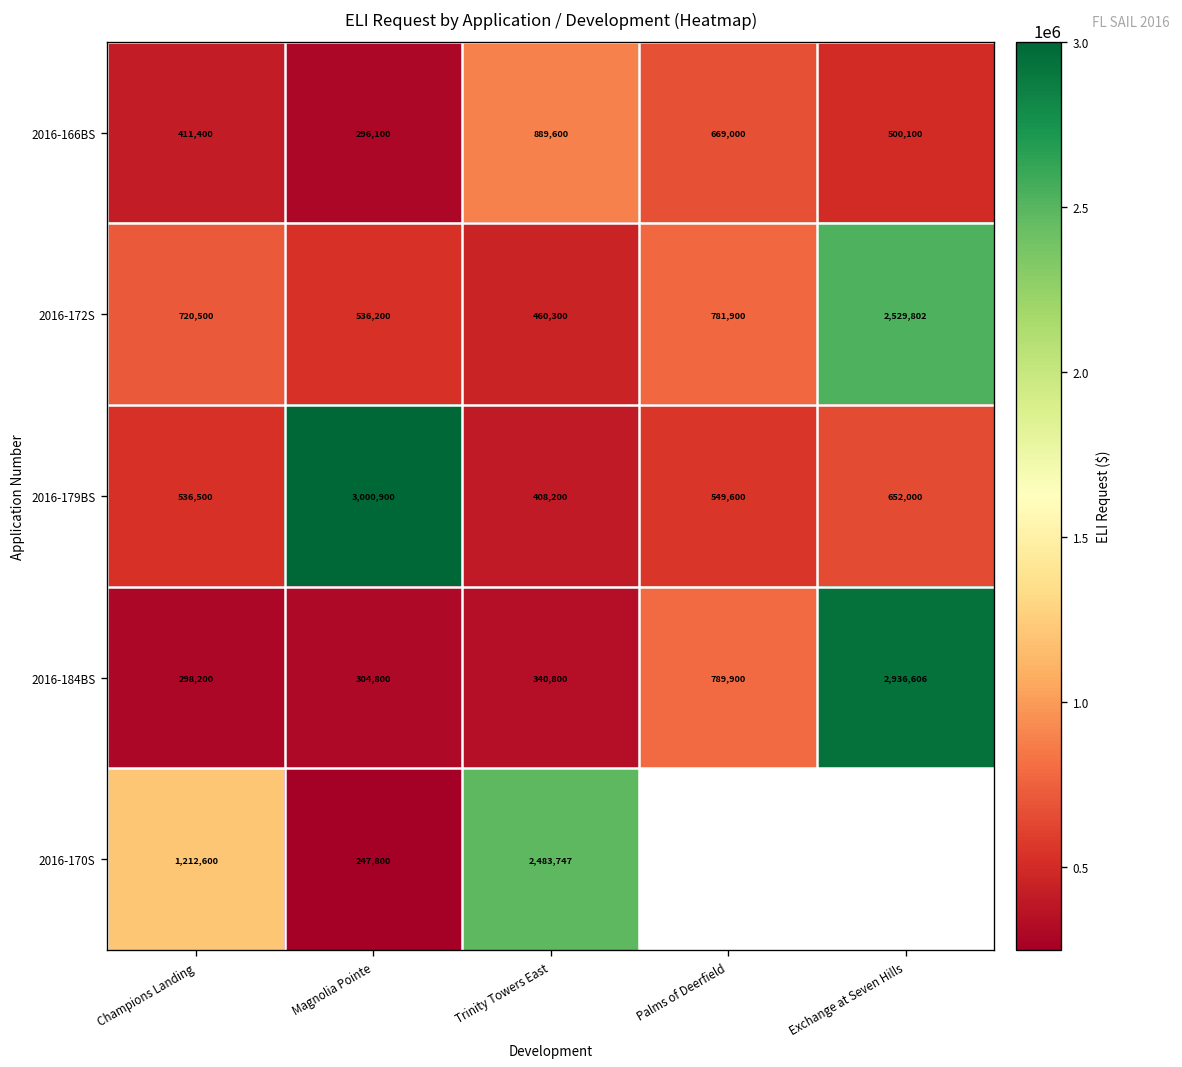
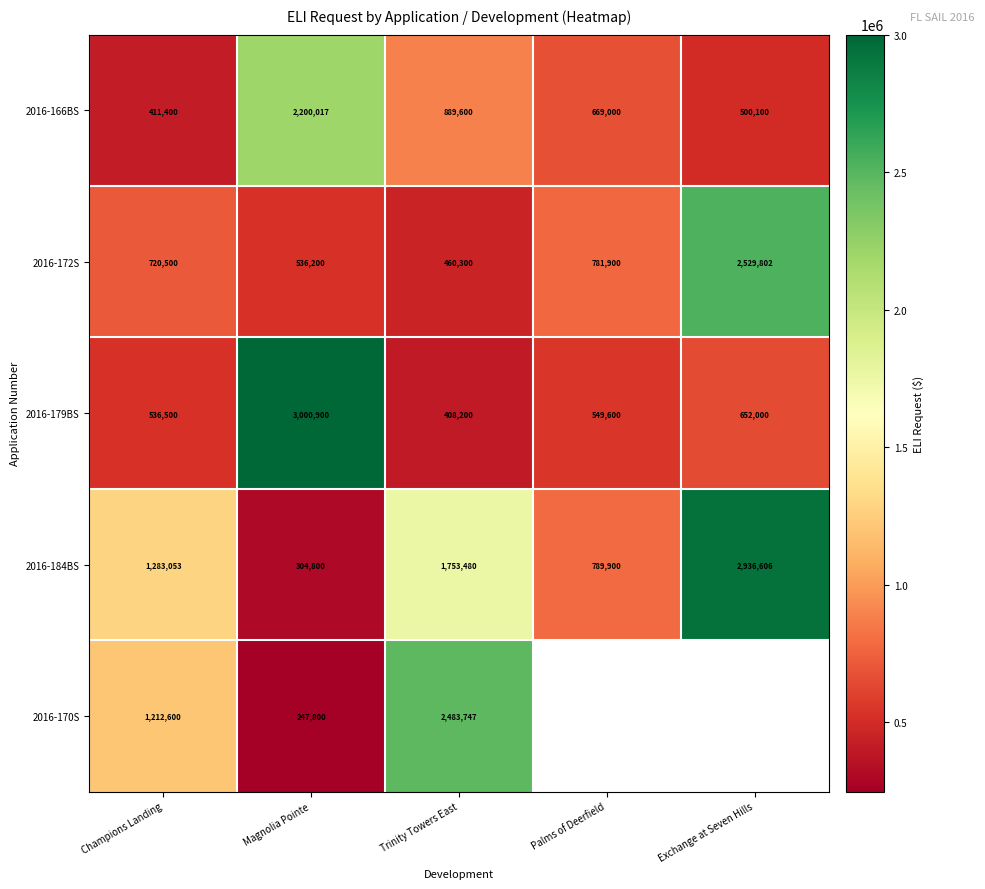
  {
    "2016-166BS": {
      "Champions Landing": "411,400",
-     "Magnolia Pointe": "296,100",
+     "Magnolia Pointe": "2,200,017",
      "Trinity Towers East": "889,600",
      "Palms of Deerfield": "669,000",
      "Exchange at Seven Hills": "500,100"
    },
    "2016-172S": {
      "Champions Landing": "720,500",
      "Magnolia Pointe": "536,200",
      "Trinity Towers East": "460,300",
      "Palms of Deerfield": "781,900",
      "Exchange at Seven Hills": "2,529,802"
    },
    "2016-179BS": {
      "Champions Landing": "536,500",
      "Magnolia Pointe": "3,000,900",
      "Trinity Towers East": "408,200",
      "Palms of Deerfield": "549,600",
      "Exchange at Seven Hills": "652,000"
    },
    "2016-184BS": {
-     "Champions Landing": "298,200",
+     "Champions Landing": "1,283,053",
      "Magnolia Pointe": "304,800",
-     "Trinity Towers East": "340,800",
+     "Trinity Towers East": "1,753,480",
      "Palms of Deerfield": "789,900",
      "Exchange at Seven Hills": "2,936,606"
    },
    "2016-170S": {
      "Champions Landing": "1,212,600",
      "Magnolia Pointe": "247,800",
      "Trinity Towers East": "2,483,747"
    }
  }
